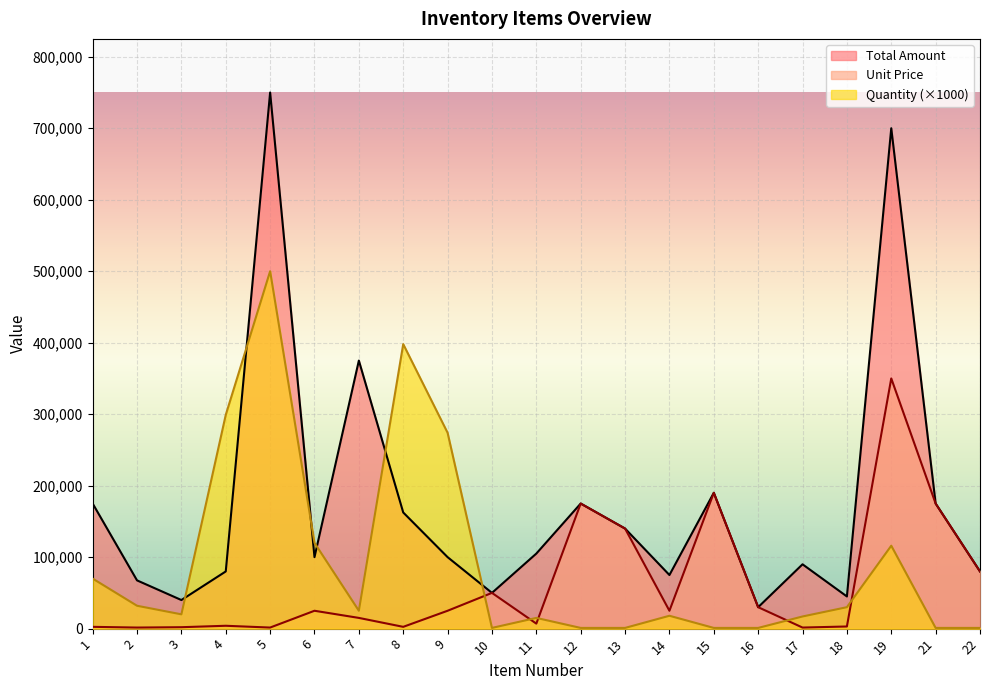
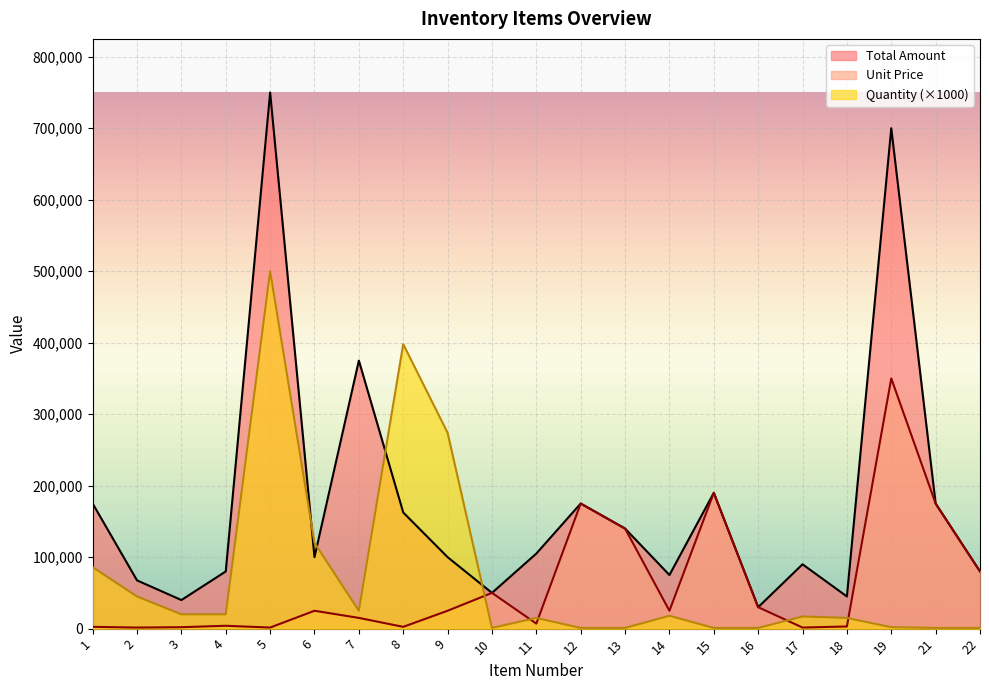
  {
    "Quantity (×1000)": {
-     "1": "70,000",
-     "2": "30,000",
+     "1": "90,000",
+     "2": "50,000",
      "3": "20,000",
-     "4": "300,000",
+     "4": "20,000",
      "5": "500,000",
      "6": "120,000",
      "7": "30,000",
      "8": "400,000",
      "9": "270,000",
      "10": "0",
      "11": "20,000",
      "12": "0",
      "13": "0",
      "14": "20,000",
      "15": "0",
      "16": "0",
      "17": "20,000",
-     "18": "30,000",
-     "19": "120,000",
+     "18": "20,000",
+     "19": "0",
      "21": "0",
      "22": "0"
    }
  }
